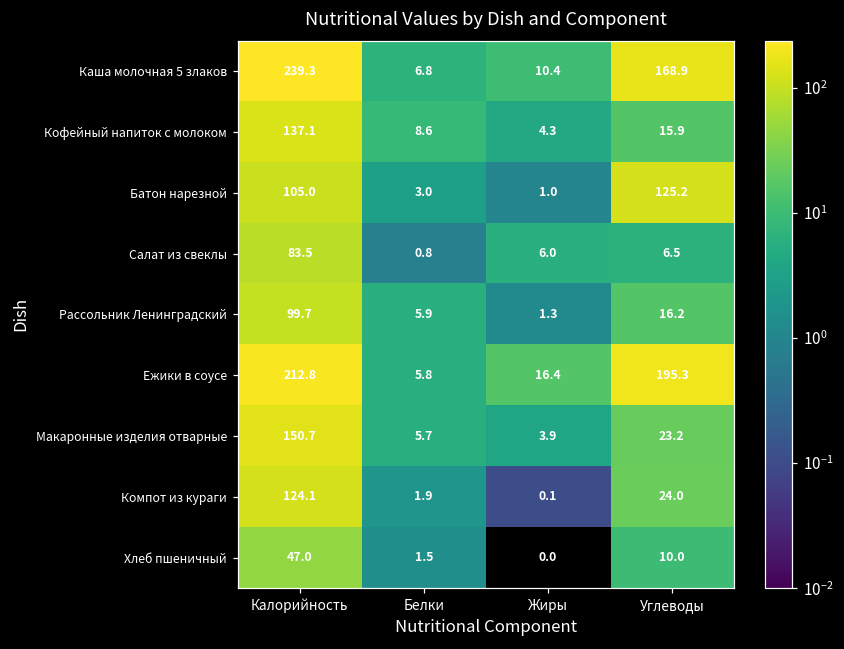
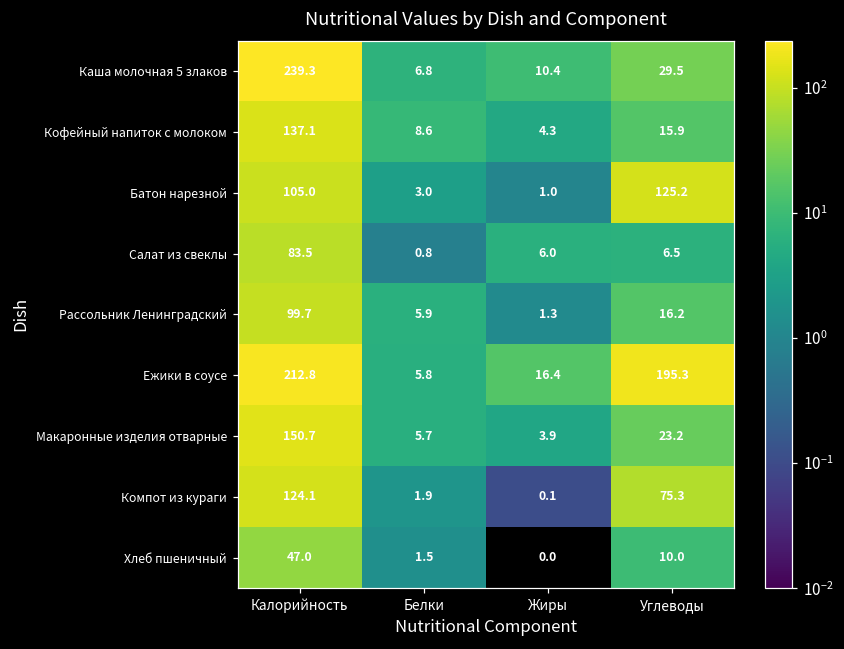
  {
    "Каша молочная 5 злаков": {
      "Калорийность": 239.3,
      "Белки": 6.8,
      "Жиры": 10.4,
-     "Углеводы": 168.9
+     "Углеводы": 29.5
    },
    "Кофейный напиток с молоком": {
      "Калорийность": 137.1,
      "Белки": 8.6,
      "Жиры": 4.3,
      "Углеводы": 15.9
    },
    "Батон нарезной": {
      "Калорийность": 105.0,
      "Белки": 3.0,
      "Жиры": 1.0,
      "Углеводы": 125.2
    },
    "Салат из свеклы": {
      "Калорийность": 83.5,
      "Белки": 0.8,
      "Жиры": 6.0,
      "Углеводы": 6.5
    },
    "Рассольник Ленинградский": {
      "Калорийность": 99.7,
      "Белки": 5.9,
      "Жиры": 1.3,
      "Углеводы": 16.2
    },
    "Ежики в соусе": {
      "Калорийность": 212.8,
      "Белки": 5.8,
      "Жиры": 16.4,
      "Углеводы": 195.3
    },
    "Макаронные изделия отварные": {
      "Калорийность": 150.7,
      "Белки": 5.7,
      "Жиры": 3.9,
      "Углеводы": 23.2
    },
    "Компот из кураги": {
      "Калорийность": 124.1,
      "Белки": 1.9,
      "Жиры": 0.1,
-     "Углеводы": 24.0
+     "Углеводы": 75.3
    },
    "Хлеб пшеничный": {
      "Калорийность": 47.0,
      "Белки": 1.5,
      "Жиры": 0.0,
      "Углеводы": 10.0
    }
  }
